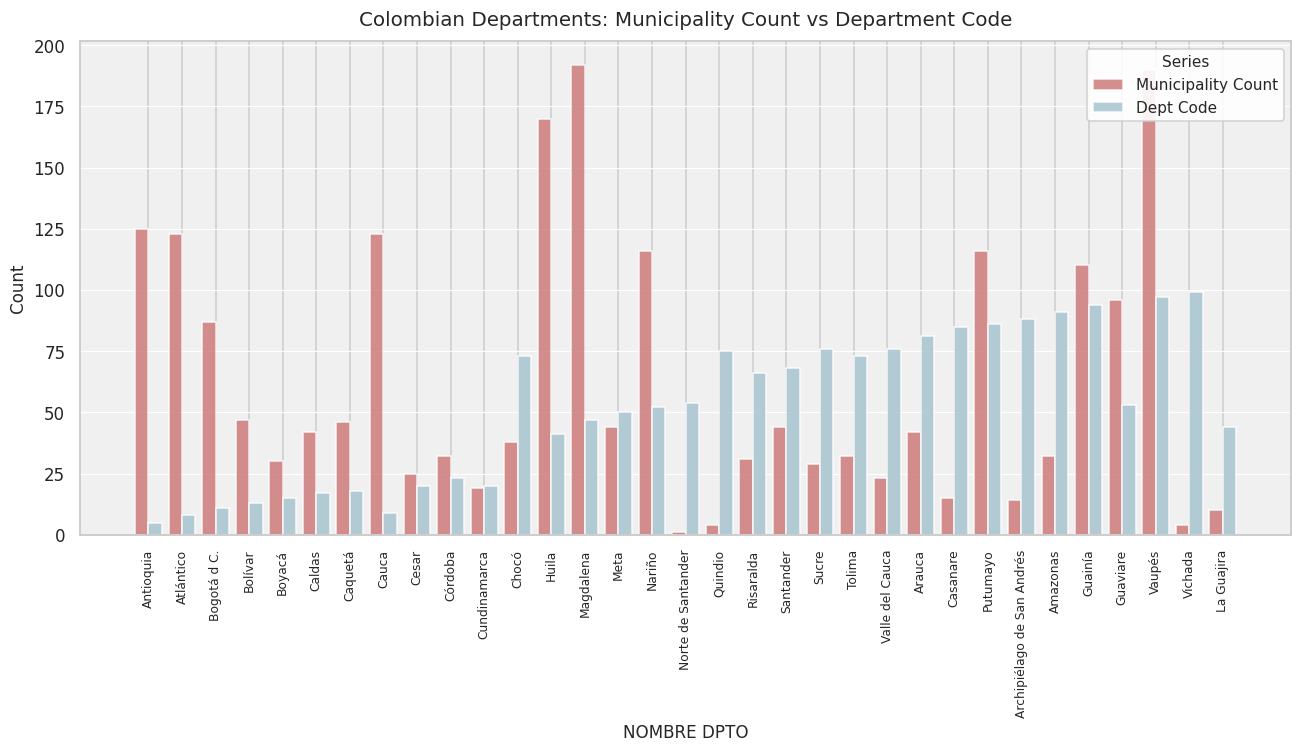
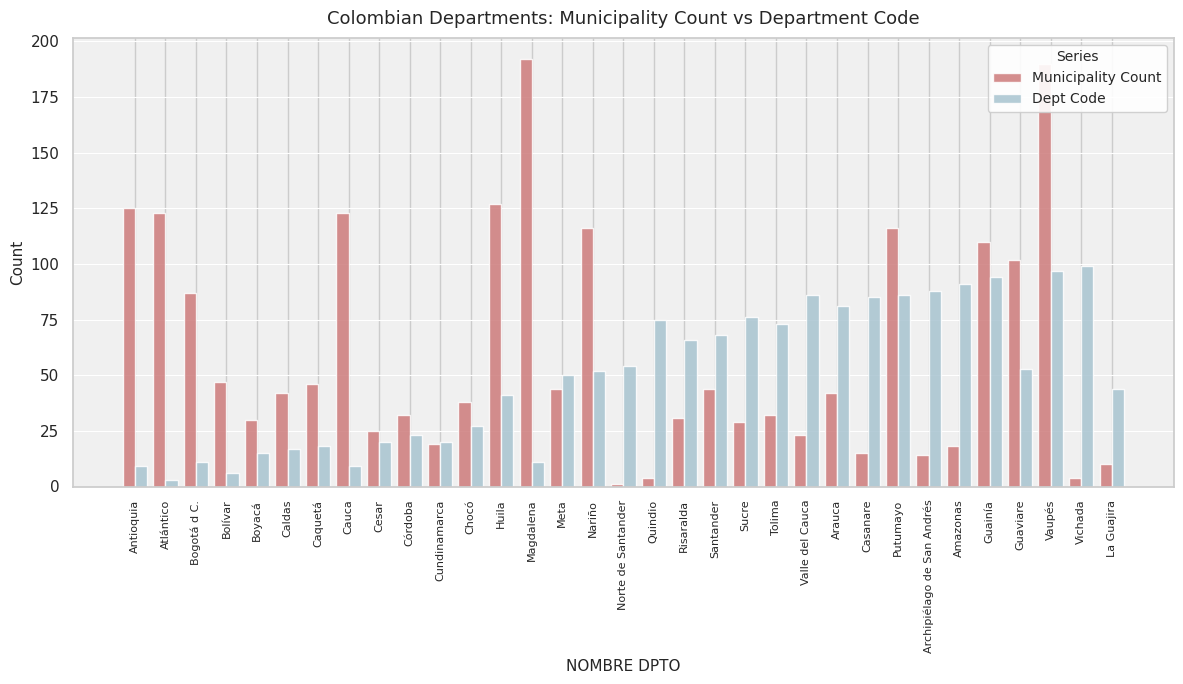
  {
    "Municipality Count": {
      "Antioquia": 125,
      "Atlántico": 123,
      "Bogotá d C.": 87,
      "Bolívar": 47,
      "Boyacá": 30,
      "Caldas": 42,
      "Caquetá": 46,
      "Cauca": 123,
      "Cesar": 25,
      "Córdoba": 32,
      "Cundinamarca": 19,
      "Chocó": 38,
-     "Huila": 170,
+     "Huila": 127,
      "Magdalena": 192,
      "Meta": 44,
      "Nariño": 116,
      "Quindio": 4,
      "Risaralda": 31,
      "Santander": 44,
      "Sucre": 29,
      "Tolima": 32,
      "Valle del Cauca": 23,
      "Arauca": 42,
      "Casanare": 15,
      "Putumayo": 116,
      "Archipiélago de San Andrés": 14,
-     "Amazonas": 32,
+     "Amazonas": 18,
      "Guainía": 110,
-     "Guaviare": 96,
+     "Guaviare": 102,
      "Vichada": 4,
      "La Guajira": 10
    },
    "Dept Code": {
-     "Antioquia": 5,
-     "Atlántico": 8,
+     "Antioquia": 9,
+     "Atlántico": 3,
      "Bogotá d C.": 11,
-     "Bolívar": 13,
+     "Bolívar": 6,
      "Boyacá": 15,
      "Caldas": 17,
      "Caquetá": 18,
      "Cauca": 9,
      "Cesar": 20,
      "Córdoba": 23,
      "Cundinamarca": 20,
-     "Chocó": 73,
+     "Chocó": 27,
      "Huila": 41,
-     "Magdalena": 47,
+     "Magdalena": 11,
      "Meta": 50,
      "Nariño": 52,
      "Norte de Santander": 54,
      "Quindio": 75,
      "Risaralda": 66,
      "Santander": 68,
      "Sucre": 76,
      "Tolima": 73,
-     "Valle del Cauca": 76,
+     "Valle del Cauca": 86,
      "Arauca": 81,
      "Casanare": 85,
      "Putumayo": 86,
      "Archipiélago de San Andrés": 88,
      "Amazonas": 91,
      "Guainía": 94,
      "Guaviare": 53,
      "Vaupés": 97,
      "Vichada": 99,
      "La Guajira": 44
    }
  }
